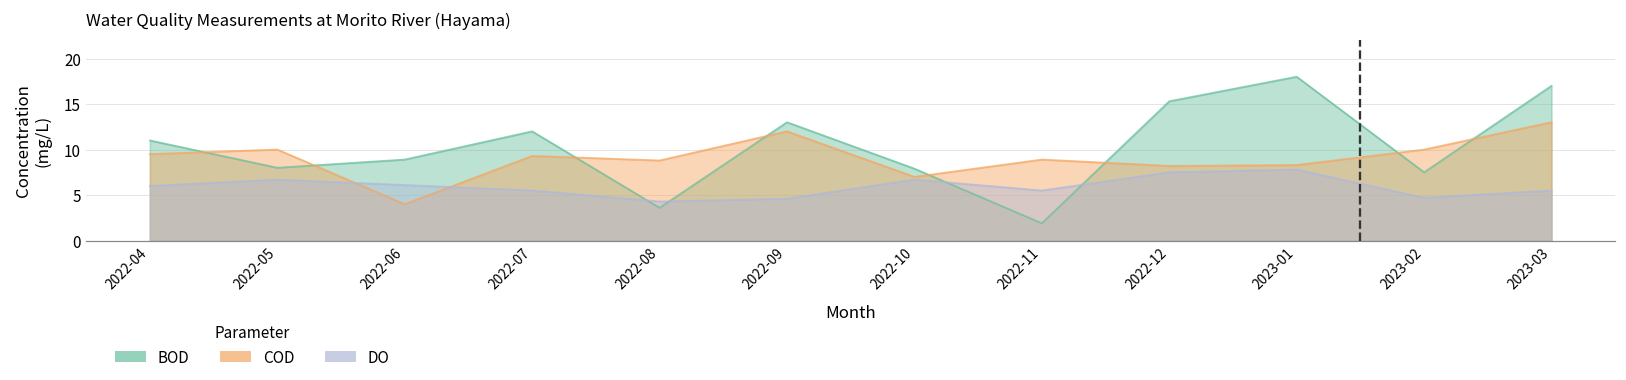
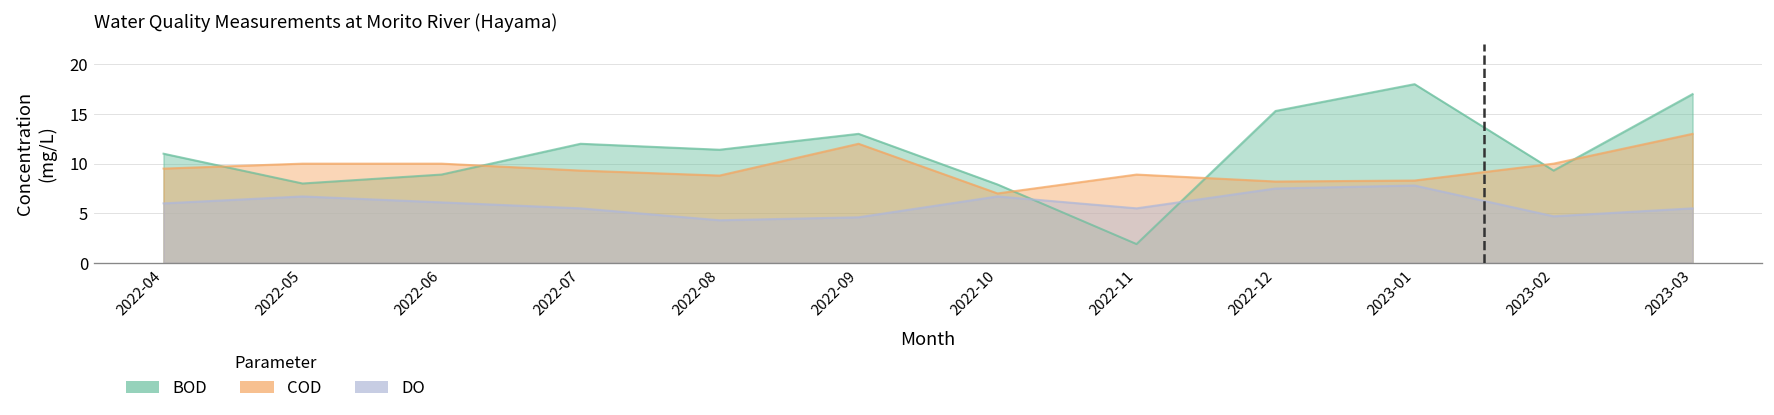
  {
    "BOD": {
      "2022-04": 11,
      "2022-05": 8,
      "2022-06": 9,
      "2022-07": 12,
-     "2022-08": 4,
+     "2022-08": 11,
      "2022-09": 13,
      "2022-10": 8,
      "2022-11": 2,
      "2022-12": 15,
      "2023-01": 18,
-     "2023-02": 8,
+     "2023-02": 9,
      "2023-03": 17
    },
    "COD": {
      "2022-04": 10,
      "2022-05": 10,
-     "2022-06": 4,
+     "2022-06": 10,
      "2022-07": 9,
      "2022-08": 9,
      "2022-09": 12,
      "2022-11": 9,
      "2022-12": 8,
      "2023-01": 8,
      "2023-02": 10,
      "2023-03": 13
    },
    "DO": {
      "2022-04": 6,
      "2022-05": 7,
      "2022-06": 6,
      "2022-07": 6,
      "2022-08": 4,
      "2022-09": 5,
      "2022-11": 6,
      "2022-12": 8,
      "2023-01": 8,
      "2023-02": 5,
      "2023-03": 6
    }
  }
